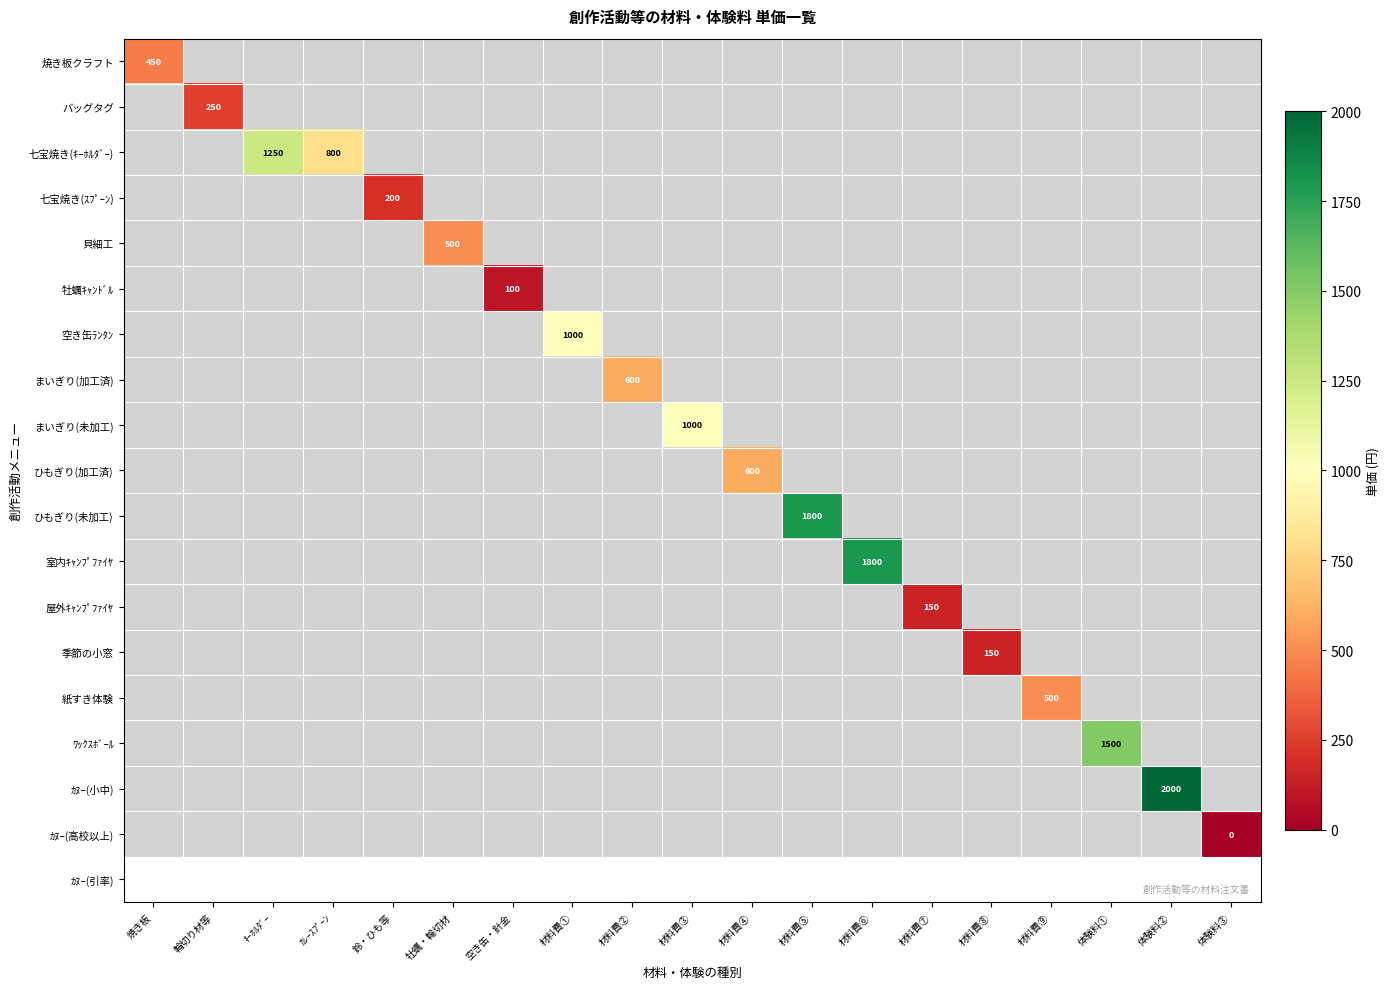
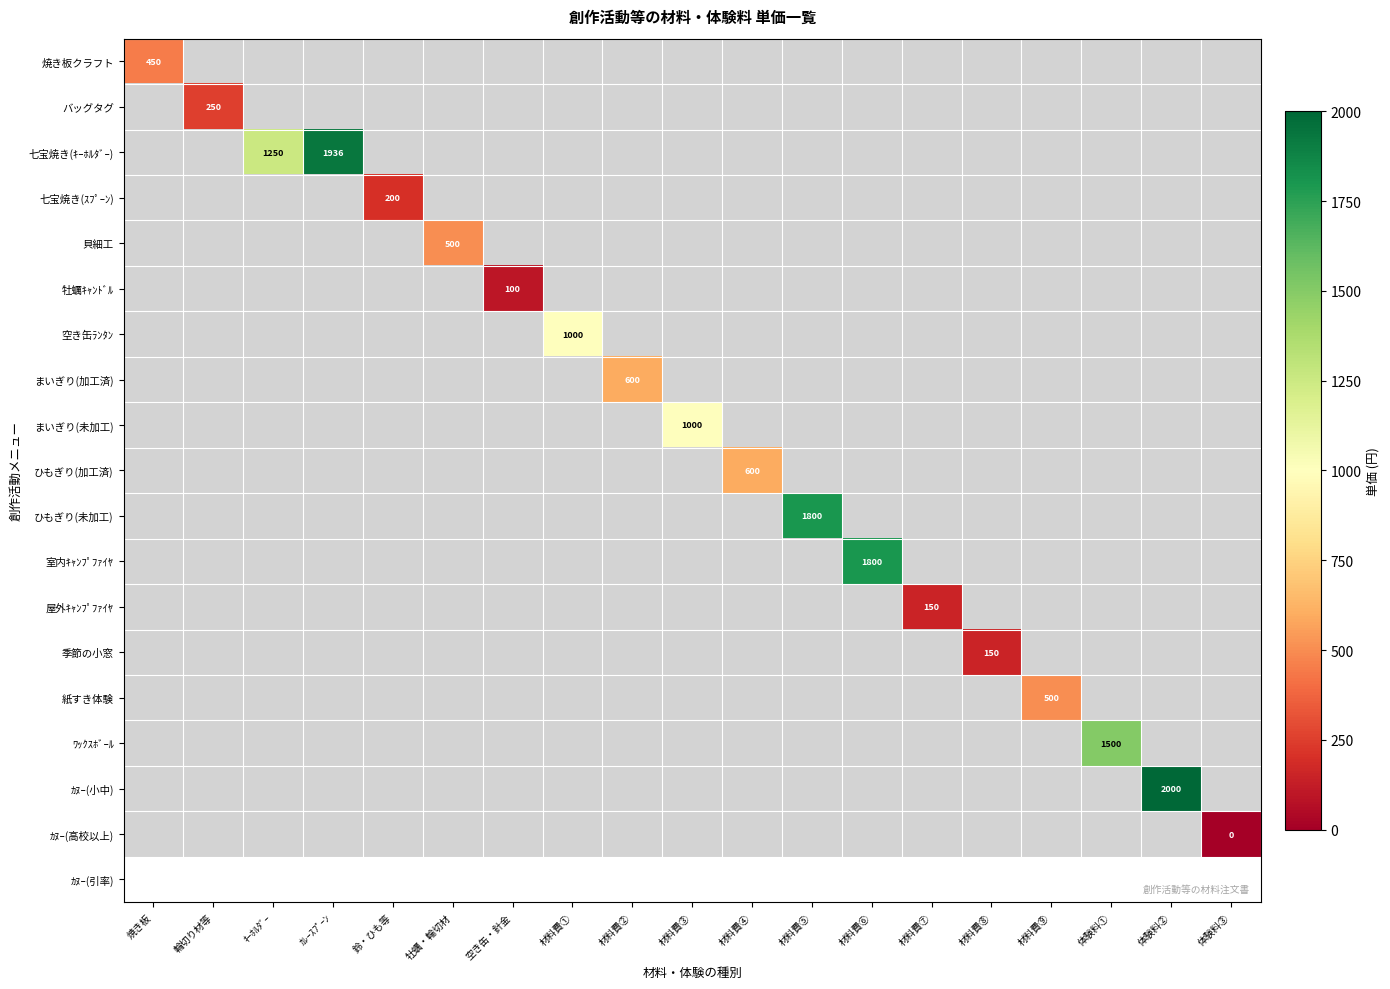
  {
    "焼き板クラフト": {
      "焼き板": 450
    },
    "バッグタグ": {
      "輪切り材等": 250
    },
    "七宝焼き(ｷｰﾎﾙﾀﾞｰ)": {
      "ｷｰﾎﾙﾀﾞｰ": 1250,
-     "ｶﾚｰｽﾌﾟｰﾝ": 800
+     "ｶﾚｰｽﾌﾟｰﾝ": 1936
    },
    "七宝焼き(ｽﾌﾟｰﾝ)": {
      "鈴・ひも等": 200
    },
    "貝細工": {
      "牡蠣・輪切材": 500
    },
    "牡蠣ｷｬﾝﾄﾞﾙ": {
      "空き缶・針金": 100
    },
    "空き缶ﾗﾝﾀﾝ": {
      "材料費①": 1000
    },
    "まいぎり(加工済)": {
      "材料費②": 600
    },
    "まいぎり(未加工)": {
      "材料費③": 1000
    },
    "ひもぎり(加工済)": {
      "材料費④": 600
    },
    "ひもぎり(未加工)": {
      "材料費⑤": 1800
    },
    "室内ｷｬﾝﾌﾟﾌｧｲﾔ": {
      "材料費⑥": 1800
    },
    "屋外ｷｬﾝﾌﾟﾌｧｲﾔ": {
      "材料費⑦": 150
    },
    "季節の小窓": {
      "材料費⑧": 150
    },
    "紙すき体験": {
      "材料費⑨": 500
    },
    "ﾜｯｸｽﾎﾞｰﾙ": {
      "体験料①": 1500
    },
    "ｶﾇｰ(小中)": {
      "体験料②": 2000
    },
    "ｶﾇｰ(高校以上)": {
      "体験料③": 0
    }
  }
